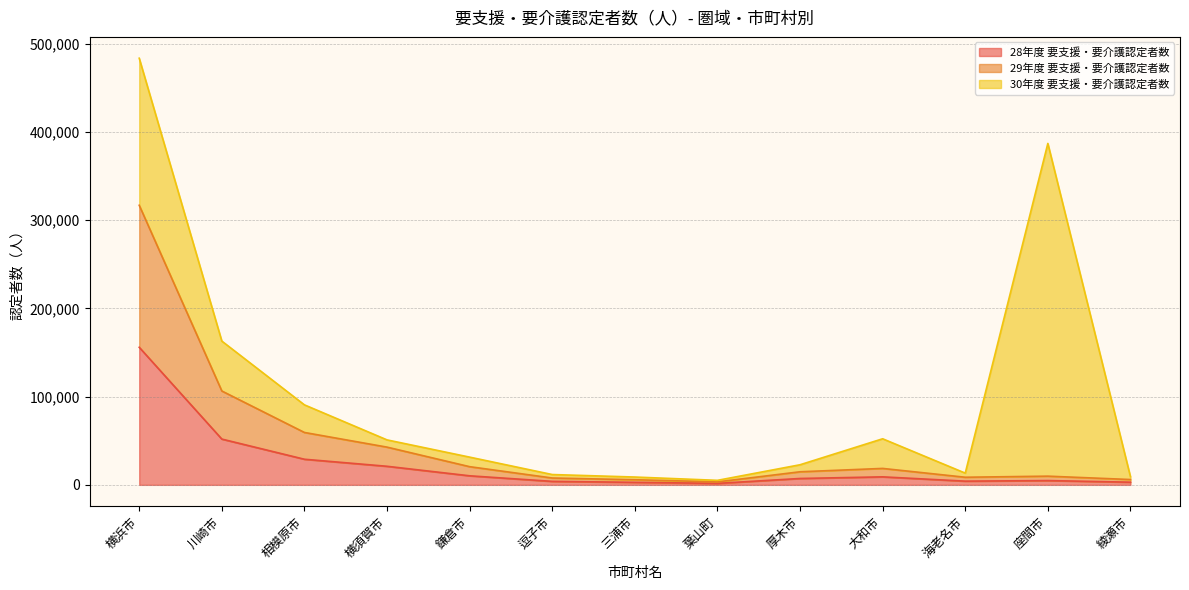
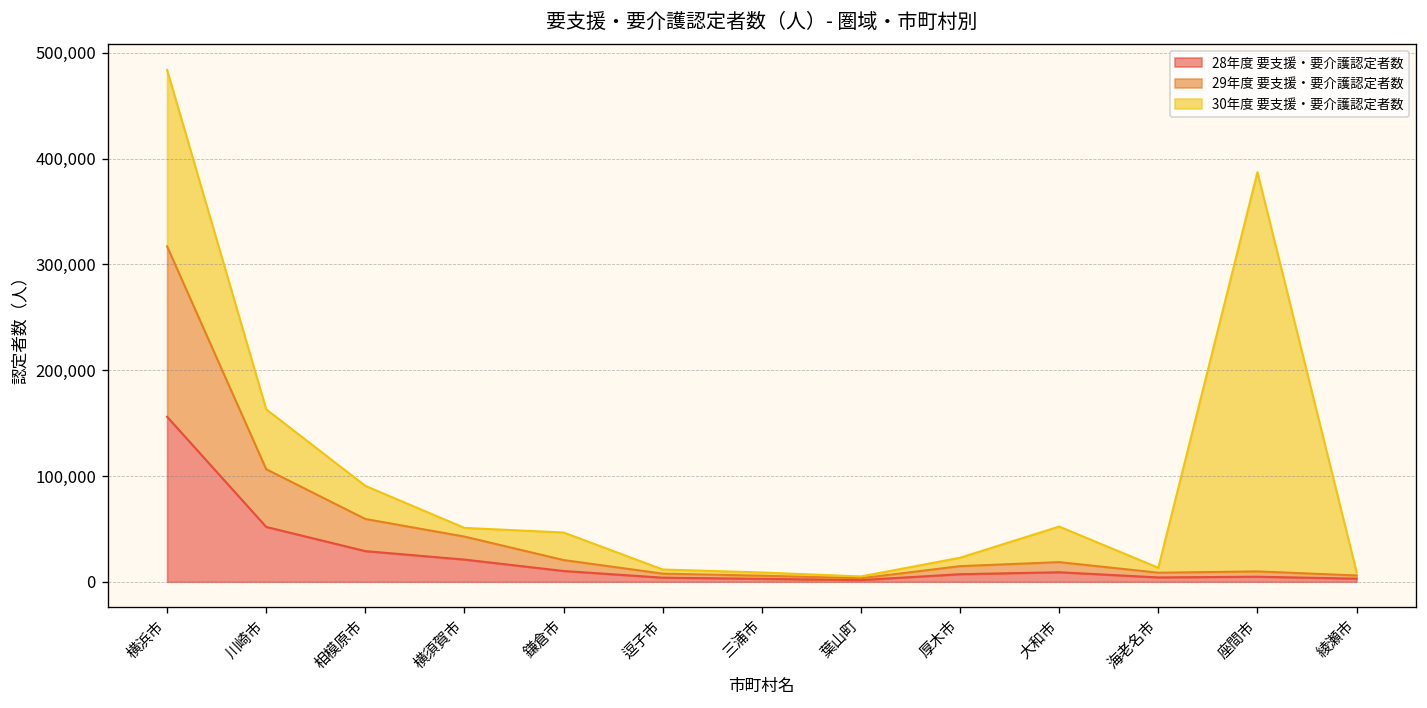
  {
    "30年度 要支援・要介護認定者数": {
      "横浜市": "170,000",
      "川崎市": "60,000",
      "相模原市": "30,000",
      "横須賀市": "10,000",
-     "鎌倉市": "10,000",
+     "鎌倉市": "30,000",
      "逗子市": "0",
      "三浦市": "0",
      "厚木市": "10,000",
      "大和市": "30,000",
      "海老名市": "0",
      "座間市": "380,000",
      "綾瀬市": "0"
    }
  }
